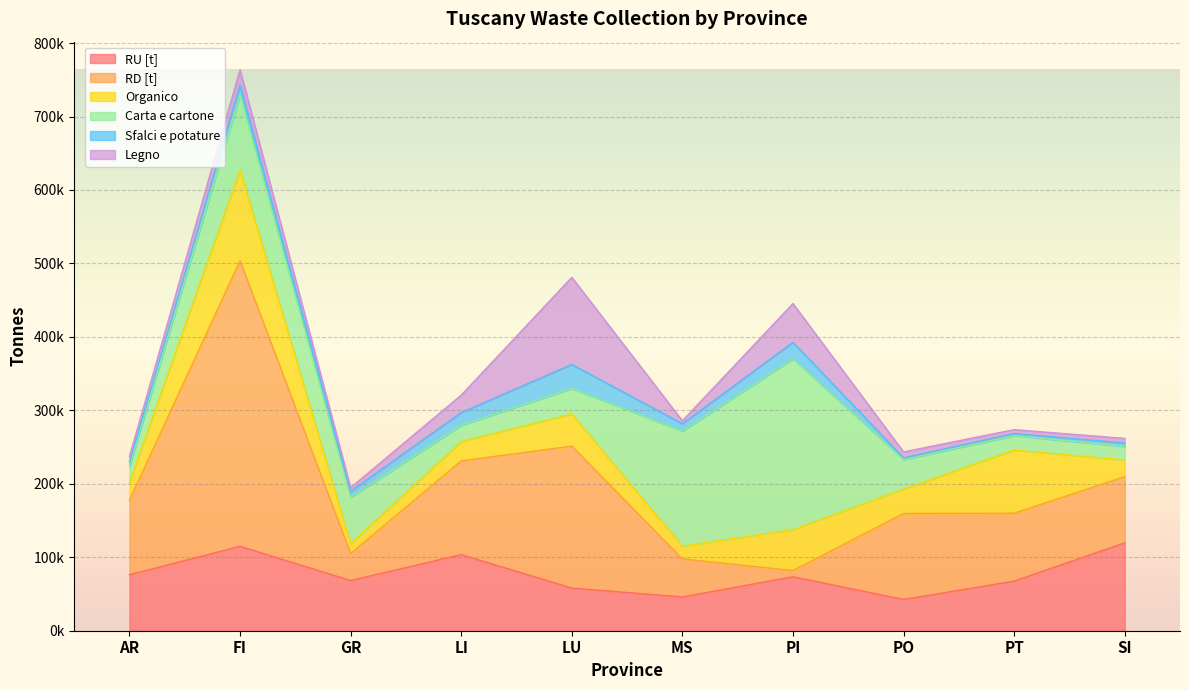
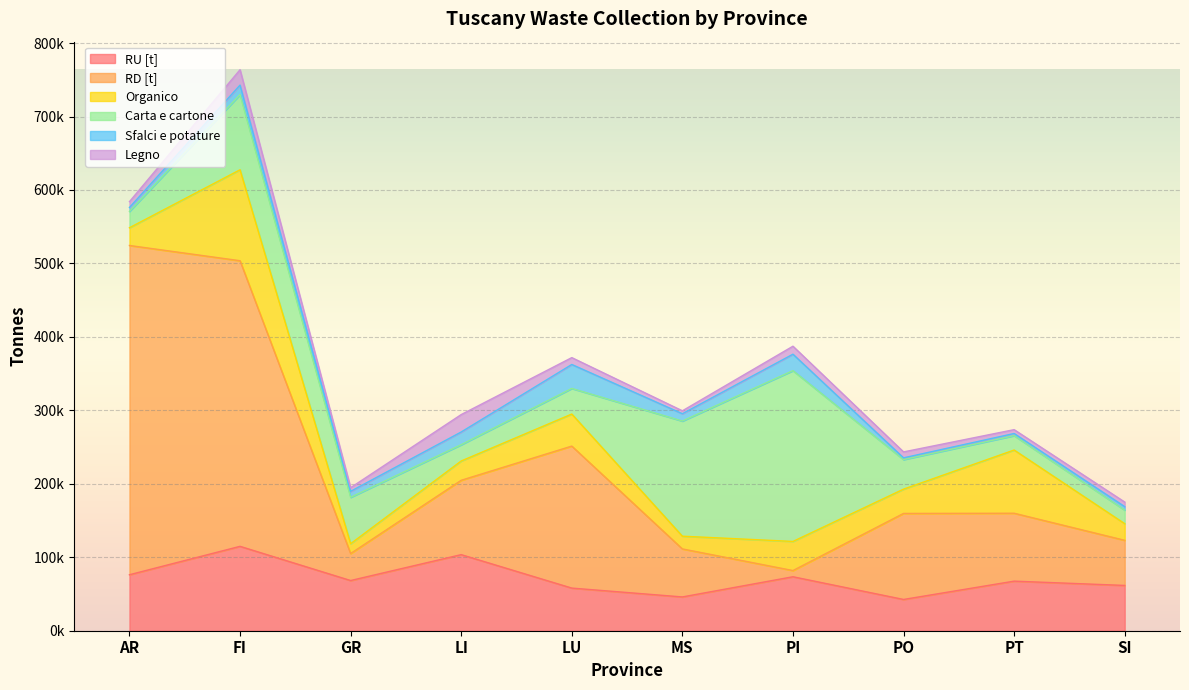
  {
    "RU [t]": {
      "AR": 80000,
      "FI": 110000,
      "GR": 70000,
      "LI": 100000,
      "LU": 60000,
      "MS": 50000,
      "PI": 70000,
      "PO": 40000,
      "PT": 70000,
-     "SI": 120000
+     "SI": 60000
    },
    "RD [t]": {
-     "AR": 100000,
+     "AR": 450000,
      "FI": 390000,
      "GR": 40000,
-     "LI": 130000,
+     "LI": 100000,
      "LU": 190000,
-     "MS": 50000,
+     "MS": 70000,
      "PI": 10000,
      "PO": 120000,
      "PT": 90000,
-     "SI": 90000
+     "SI": 60000
    },
    "Organico": {
      "AR": 20000,
      "FI": 120000,
      "GR": 10000,
      "LI": 30000,
      "LU": 40000,
      "MS": 20000,
-     "PI": 60000,
+     "PI": 40000,
      "PO": 30000,
      "PT": 90000,
      "SI": 20000
    },
    "Carta e cartone": {
      "AR": 20000,
      "FI": 100000,
      "GR": 60000,
      "LI": 20000,
      "LU": 30000,
      "MS": 160000,
      "PI": 230000,
      "SI": 20000
    },
    "Sfalci e potature": {
      "AR": 10000,
      "FI": 10000,
      "GR": 10000,
      "LI": 20000,
      "LU": 30000,
      "MS": 10000,
      "PI": 20000,
      "SI": 0
    },
    "Legno": {
      "AR": 10000,
      "FI": 20000,
      "GR": 0,
      "LI": 20000,
-     "LU": 120000,
+     "LU": 10000,
      "MS": 0,
-     "PI": 50000,
+     "PI": 10000,
      "PO": 10000,
      "PT": 10000,
      "SI": 10000
    }
  }
